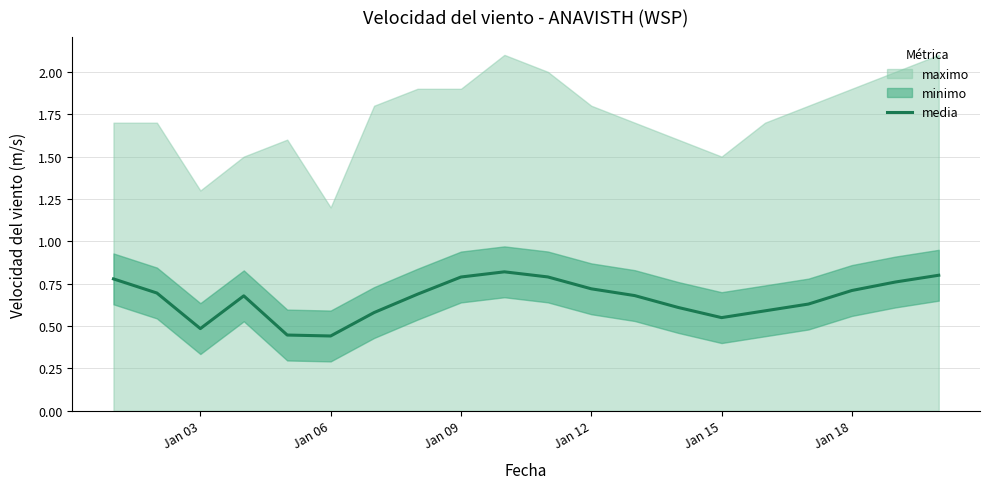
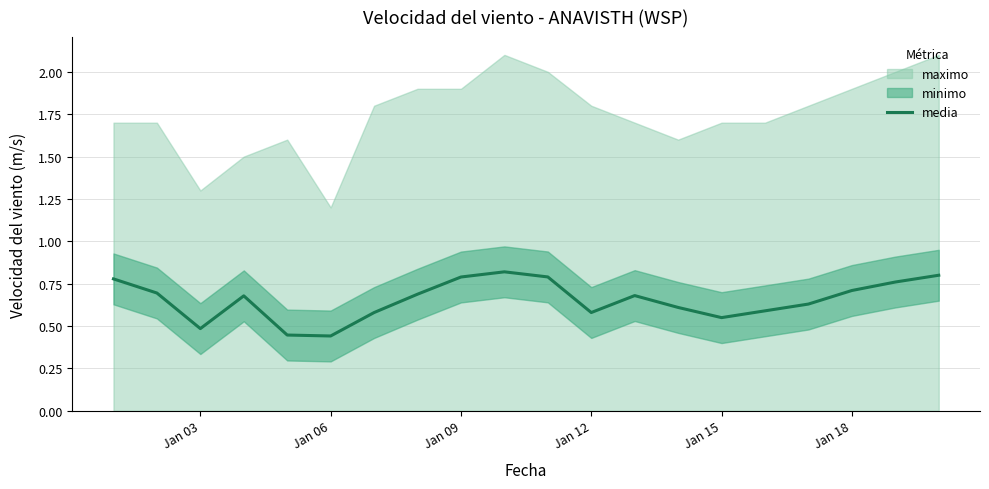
  {
    "media": {
      "Jan 03": 0.49,
      "Jan 06": 0.44,
      "Jan 09": 0.79,
-     "Jan 12": 0.72,
+     "Jan 12": 0.58,
      "Jan 15": 0.55,
      "Jan 18": 0.71
    },
    "maximo": {
      "Jan 03": 1.3,
      "Jan 06": 1.2,
      "Jan 09": 1.9,
      "Jan 12": 1.8,
-     "Jan 15": 1.5,
+     "Jan 15": 1.7,
      "Jan 18": 1.9
    }
  }
